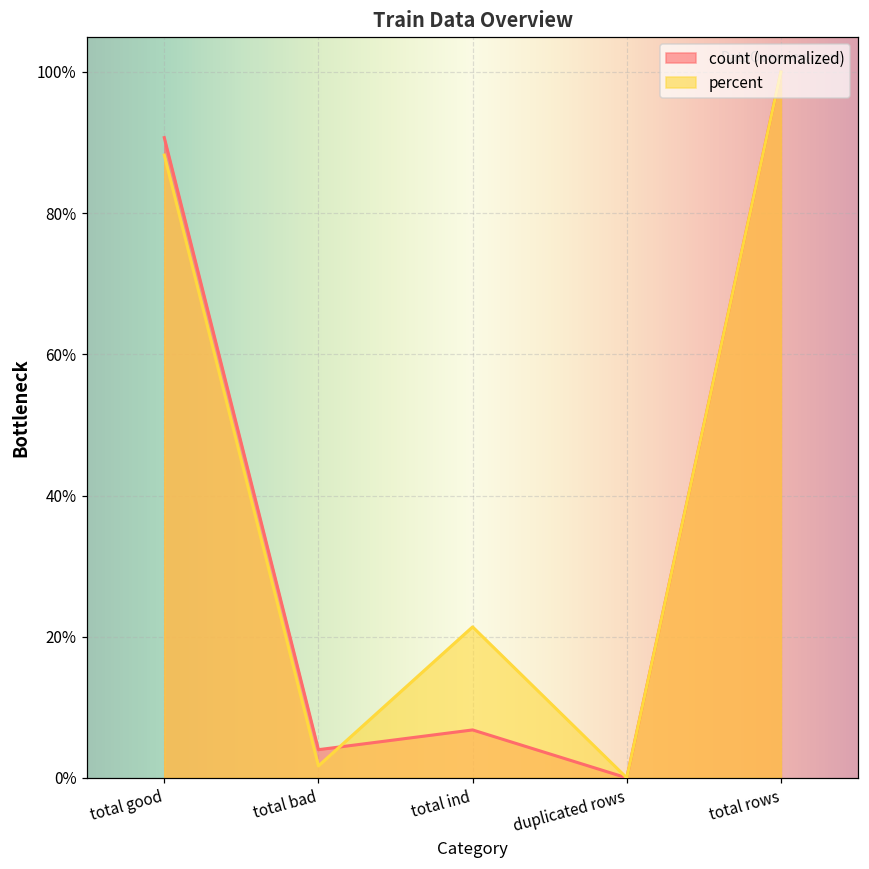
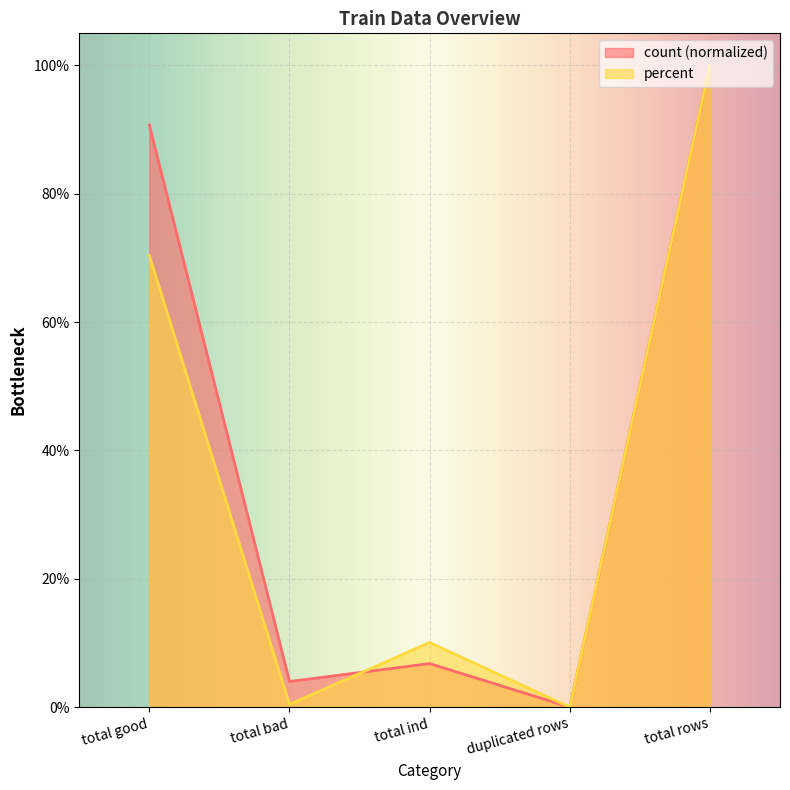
  {
    "count (normalized)": {
      "total good": "91%",
      "total bad": "4%",
      "total ind": "7%"
    },
    "percent": {
-     "total good": "88%",
-     "total bad": "2%",
-     "total ind": "21%"
+     "total good": "70%",
+     "total bad": "0%",
+     "total ind": "10%"
    }
  }
